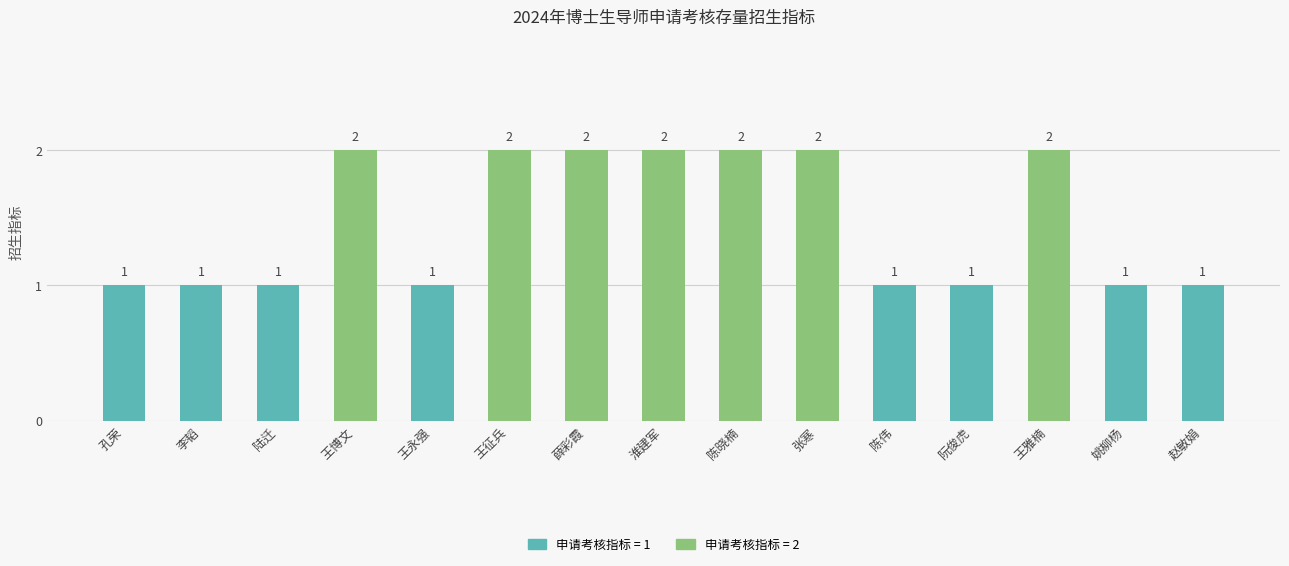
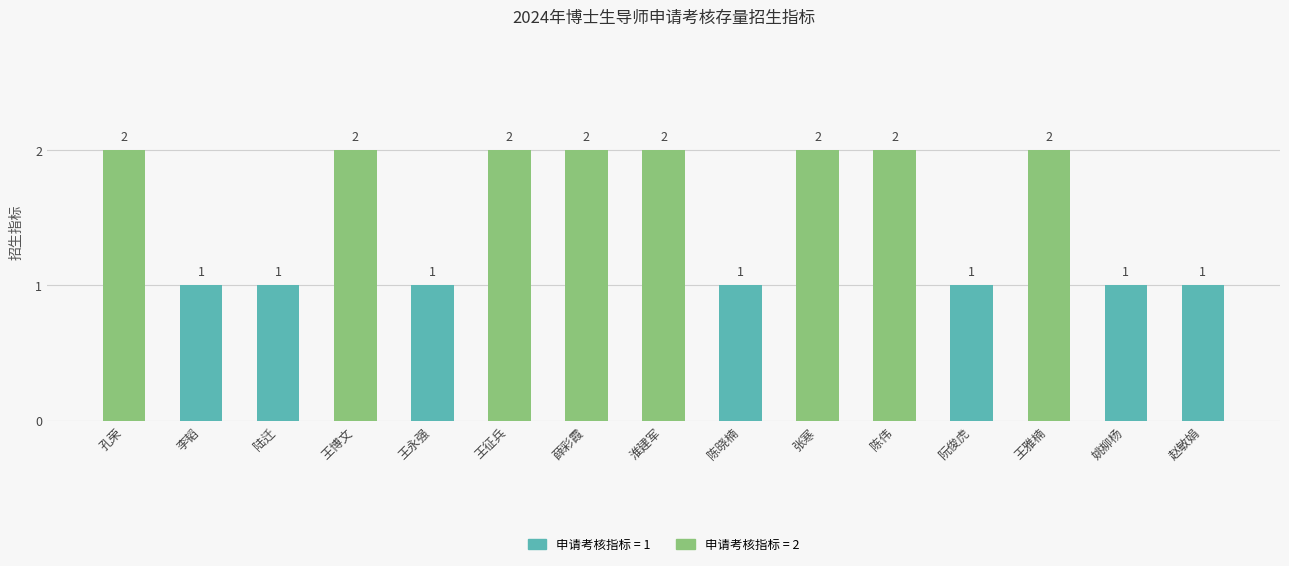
  {
-   "孔荣": 1,
+   "孔荣": 2,
    "李韬": 1,
    "陆迁": 1,
    "王博文": 2,
    "王永强": 1,
    "王征兵": 2,
    "薛彩霞": 2,
    "淮建军": 2,
-   "陈晓楠": 2,
+   "陈晓楠": 1,
    "张寒": 2,
-   "陈伟": 1,
+   "陈伟": 2,
    "阮俊虎": 1,
    "王雅楠": 2,
    "姚柳杨": 1,
    "赵敏娟": 1
  }
